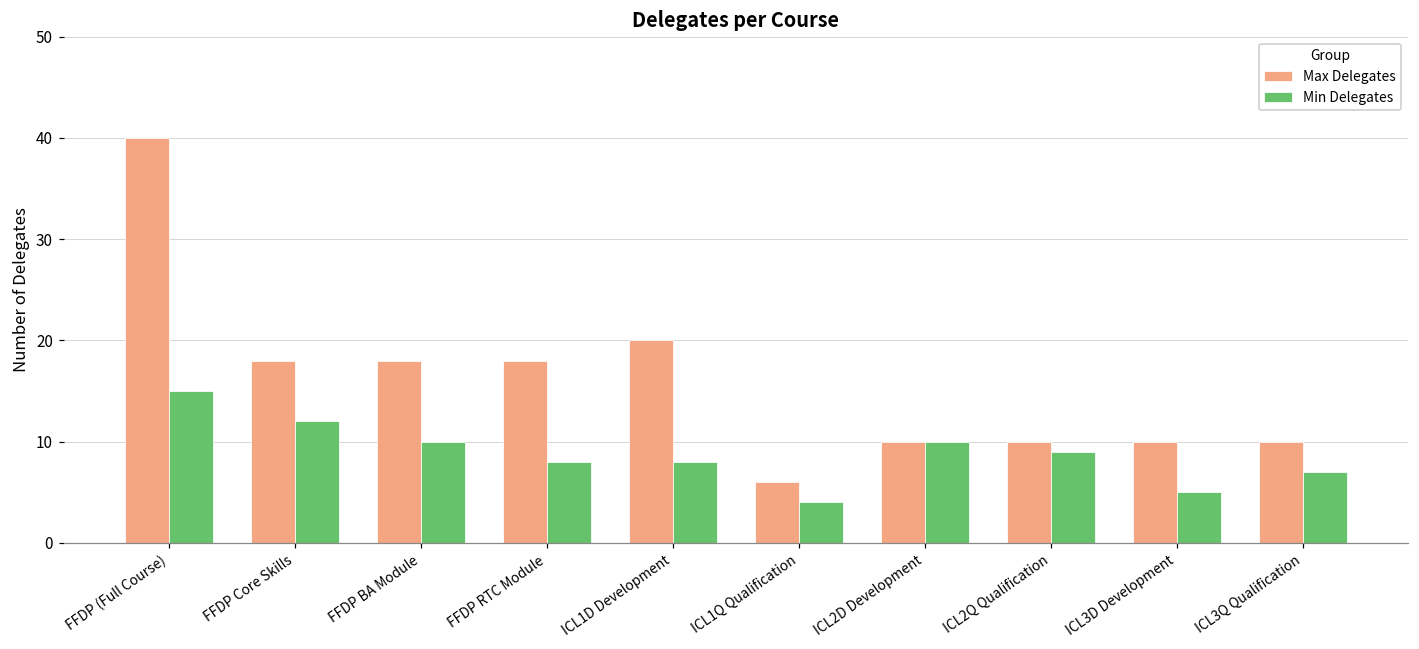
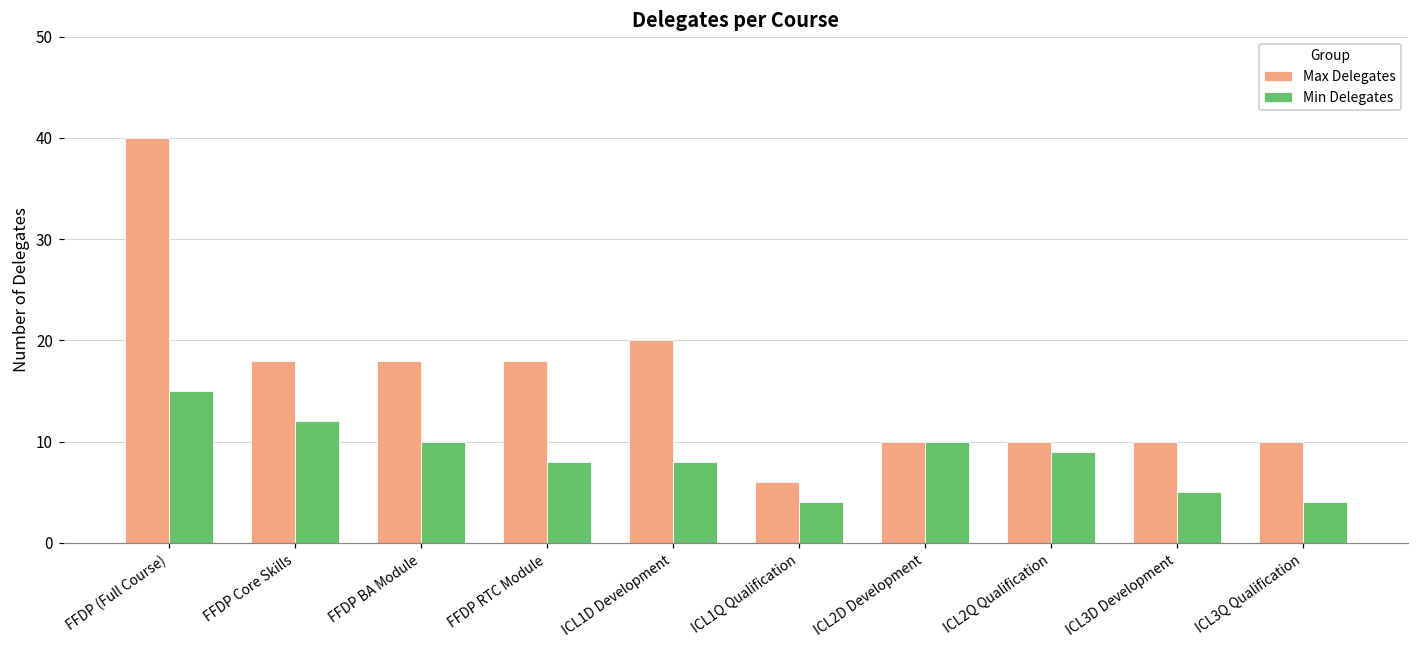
  {
    "Max Delegates": {
      "FFDP (Full Course)": 40,
      "FFDP Core Skills": 18,
      "FFDP BA Module": 18,
      "FFDP RTC Module": 18,
      "ICL1D Development": 20,
      "ICL1Q Qualification": 6,
      "ICL2D Development": 10,
      "ICL2Q Qualification": 10,
      "ICL3D Development": 10,
      "ICL3Q Qualification": 10
    },
    "Min Delegates": {
      "FFDP (Full Course)": 15,
      "FFDP Core Skills": 12,
      "FFDP BA Module": 10,
      "FFDP RTC Module": 8,
      "ICL1D Development": 8,
      "ICL1Q Qualification": 4,
      "ICL2D Development": 10,
      "ICL2Q Qualification": 9,
      "ICL3D Development": 5,
-     "ICL3Q Qualification": 7
+     "ICL3Q Qualification": 4
    }
  }
